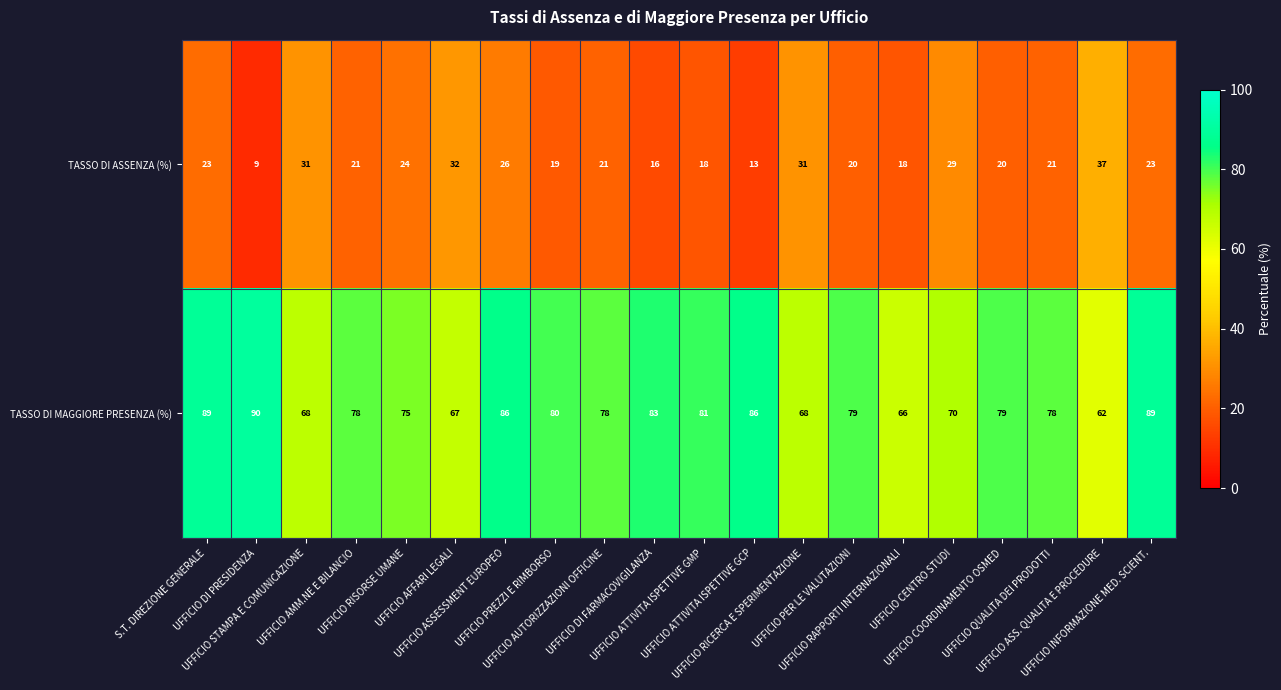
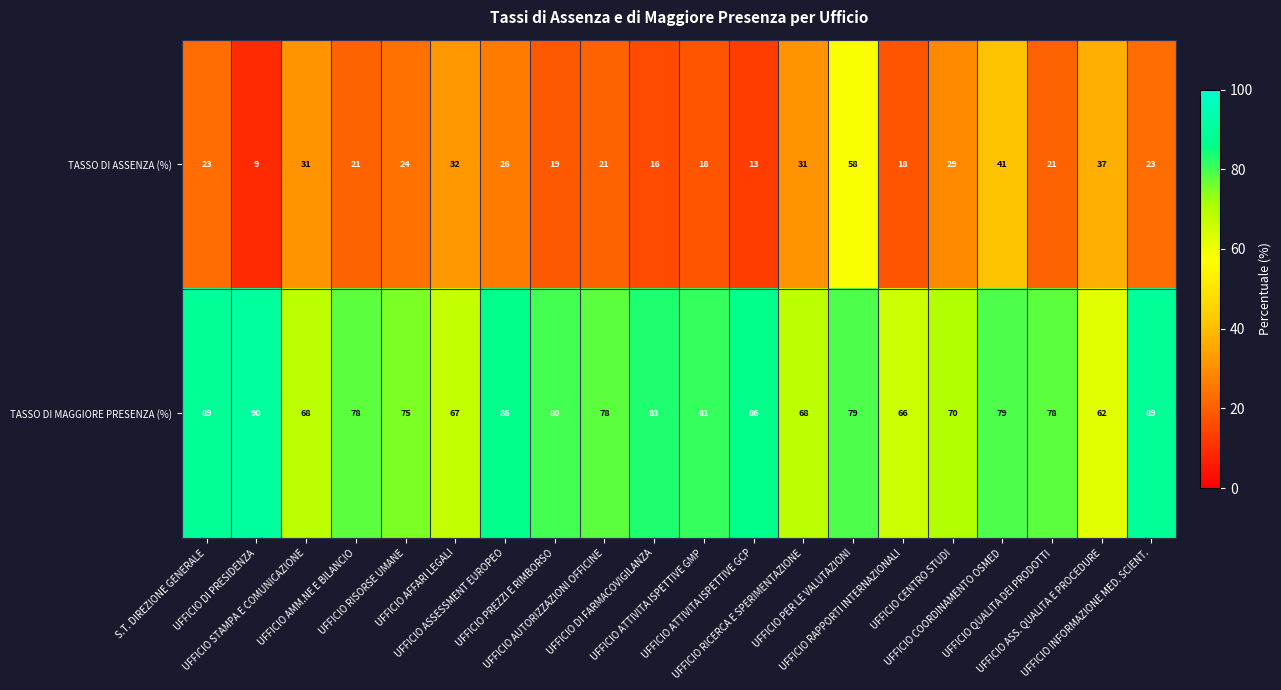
  {
    "TASSO DI ASSENZA (%)": {
      "S.T. DIREZIONE GENERALE": 23,
      "UFFICIO DI PRESIDENZA": 9,
      "UFFICIO STAMPA E COMUNICAZIONE": 31,
      "UFFICIO AMM.NE E BILANCIO": 21,
      "UFFICIO RISORSE UMANE": 24,
      "UFFICIO AFFARI LEGALI": 32,
      "UFFICIO ASSESSMENT EUROPEO": 26,
      "UFFICIO PREZZI E RIMBORSO": 19,
      "UFFICIO AUTORIZZAZIONI OFFICINE": 21,
      "UFFICIO DI FARMACOVIGILANZA": 16,
      "UFFICIO ATTIVITA ISPETTIVE GMP": 18,
      "UFFICIO ATTIVITA ISPETTIVE GCP": 13,
      "UFFICIO RICERCA E SPERIMENTAZIONE": 31,
-     "UFFICIO PER LE VALUTAZIONI": 20,
+     "UFFICIO PER LE VALUTAZIONI": 58,
      "UFFICIO RAPPORTI INTERNAZIONALI": 18,
      "UFFICIO CENTRO STUDI": 29,
-     "UFFICIO COORDINAMENTO OSMED": 20,
+     "UFFICIO COORDINAMENTO OSMED": 41,
      "UFFICIO QUALITA DEI PRODOTTI": 21,
      "UFFICIO ASS. QUALITA E PROCEDURE": 37,
      "UFFICIO INFORMAZIONE MED. SCIENT.": 23
    },
    "TASSO DI MAGGIORE PRESENZA (%)": {
      "S.T. DIREZIONE GENERALE": 89,
      "UFFICIO DI PRESIDENZA": 90,
      "UFFICIO STAMPA E COMUNICAZIONE": 68,
      "UFFICIO AMM.NE E BILANCIO": 78,
      "UFFICIO RISORSE UMANE": 75,
      "UFFICIO AFFARI LEGALI": 67,
      "UFFICIO ASSESSMENT EUROPEO": 86,
      "UFFICIO PREZZI E RIMBORSO": 80,
      "UFFICIO AUTORIZZAZIONI OFFICINE": 78,
      "UFFICIO DI FARMACOVIGILANZA": 83,
      "UFFICIO ATTIVITA ISPETTIVE GMP": 81,
      "UFFICIO ATTIVITA ISPETTIVE GCP": 86,
      "UFFICIO RICERCA E SPERIMENTAZIONE": 68,
      "UFFICIO PER LE VALUTAZIONI": 79,
      "UFFICIO RAPPORTI INTERNAZIONALI": 66,
      "UFFICIO CENTRO STUDI": 70,
      "UFFICIO COORDINAMENTO OSMED": 79,
      "UFFICIO QUALITA DEI PRODOTTI": 78,
      "UFFICIO ASS. QUALITA E PROCEDURE": 62,
      "UFFICIO INFORMAZIONE MED. SCIENT.": 89
    }
  }
